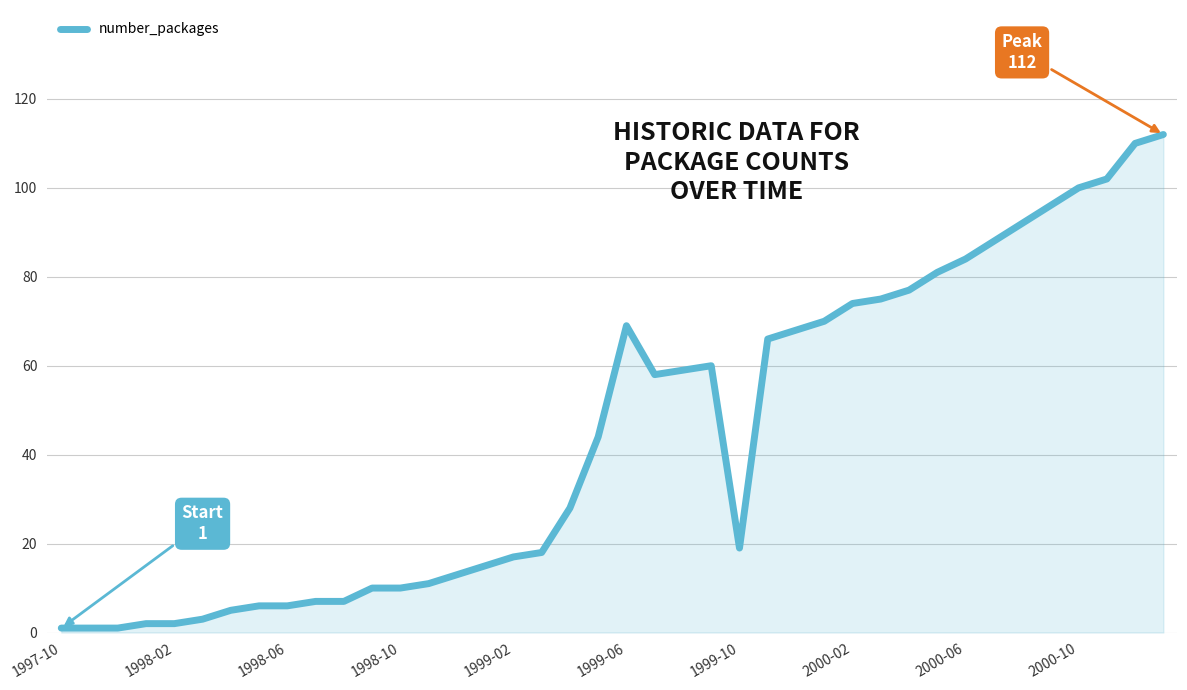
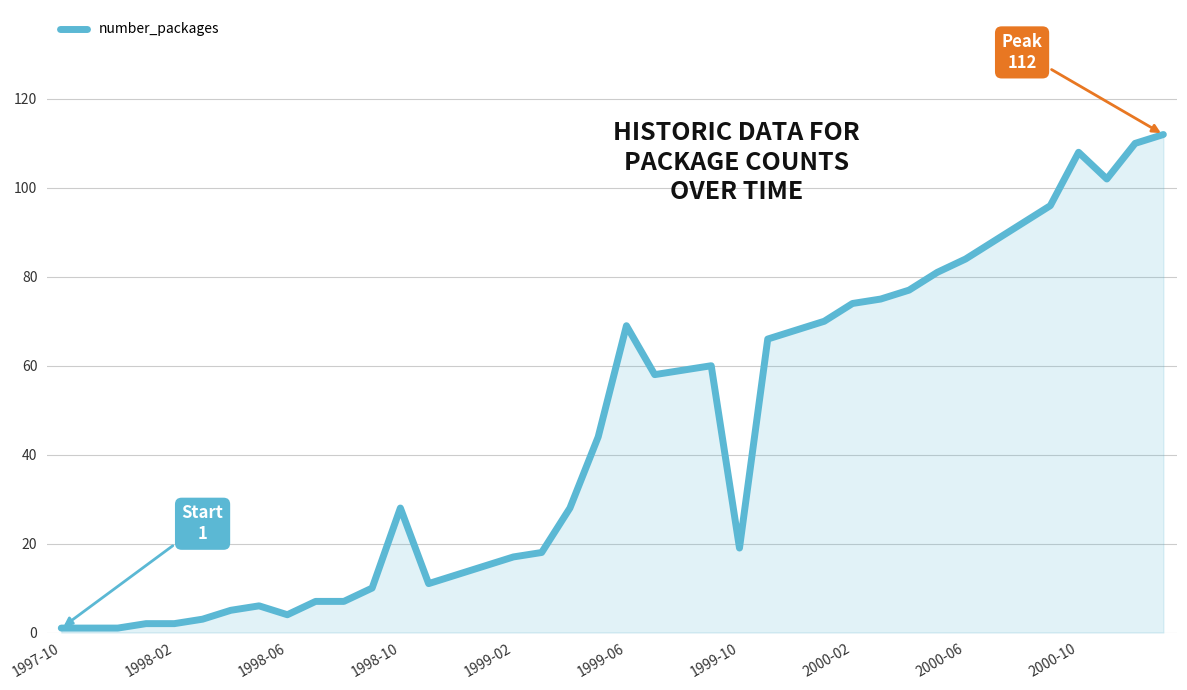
  {
    "1997-10": 1,
    "1998-02": 2,
-   "1998-06": 6,
-   "1998-10": 10,
+   "1998-06": 4,
+   "1998-10": 28,
    "1999-02": 17,
    "1999-06": 69,
    "1999-10": 19,
    "2000-02": 74,
    "2000-06": 84,
-   "2000-10": 100
+   "2000-10": 108
  }
